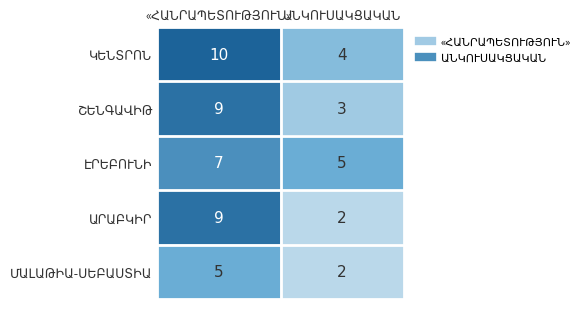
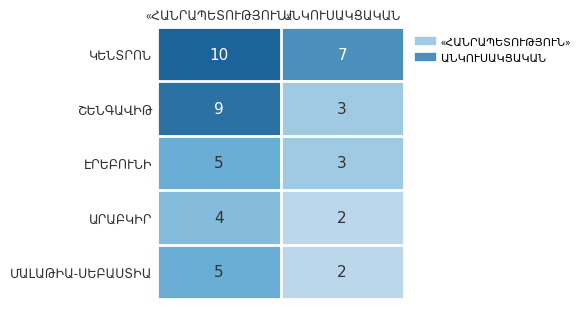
  {
    "ԿԵՆՏՐՈՆ": {
      "«ՀԱՆՐԱՊԵՏՈՒԹՅՈՒՆ»": 10,
-     "ԱՆԿՈՒՍԱԿՑԱԿԱՆ": 4
+     "ԱՆԿՈՒՍԱԿՑԱԿԱՆ": 7
    },
    "ՇԵՆԳԱՎԻԹ": {
      "«ՀԱՆՐԱՊԵՏՈՒԹՅՈՒՆ»": 9,
      "ԱՆԿՈՒՍԱԿՑԱԿԱՆ": 3
    },
    "ԷՐԵԲՈՒՆԻ": {
-     "«ՀԱՆՐԱՊԵՏՈՒԹՅՈՒՆ»": 7,
-     "ԱՆԿՈՒՍԱԿՑԱԿԱՆ": 5
+     "«ՀԱՆՐԱՊԵՏՈՒԹՅՈՒՆ»": 5,
+     "ԱՆԿՈՒՍԱԿՑԱԿԱՆ": 3
    },
    "ԱՐԱԲԿԻՐ": {
-     "«ՀԱՆՐԱՊԵՏՈՒԹՅՈՒՆ»": 9,
+     "«ՀԱՆՐԱՊԵՏՈՒԹՅՈՒՆ»": 4,
      "ԱՆԿՈՒՍԱԿՑԱԿԱՆ": 2
    },
    "ՄԱԼԱԹԻԱ-ՍԵԲԱՍՏԻԱ": {
      "«ՀԱՆՐԱՊԵՏՈՒԹՅՈՒՆ»": 5,
      "ԱՆԿՈՒՍԱԿՑԱԿԱՆ": 2
    }
  }
